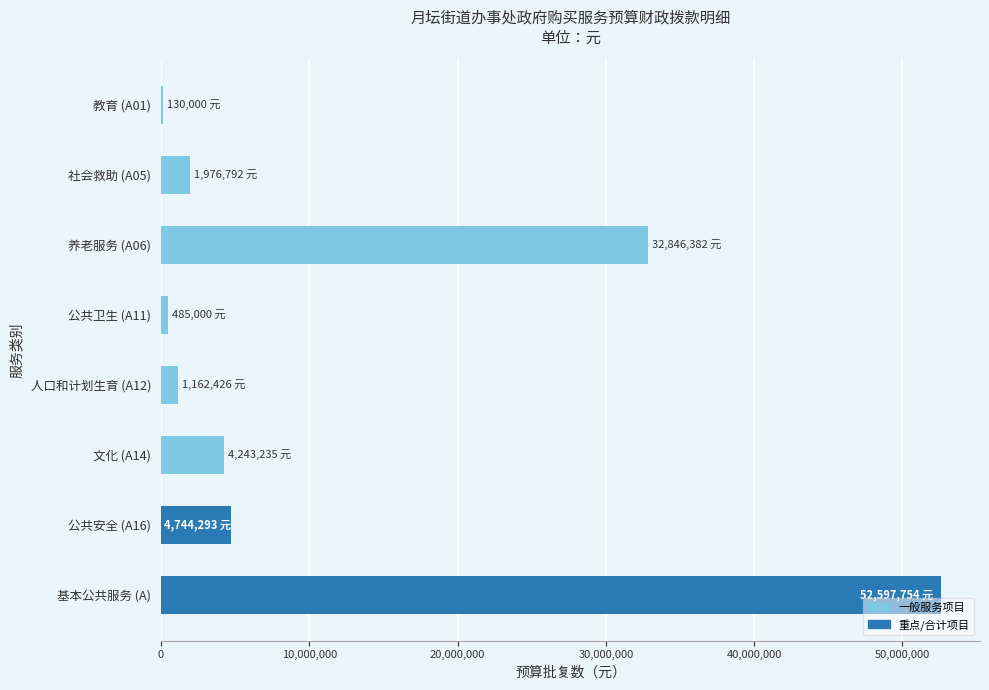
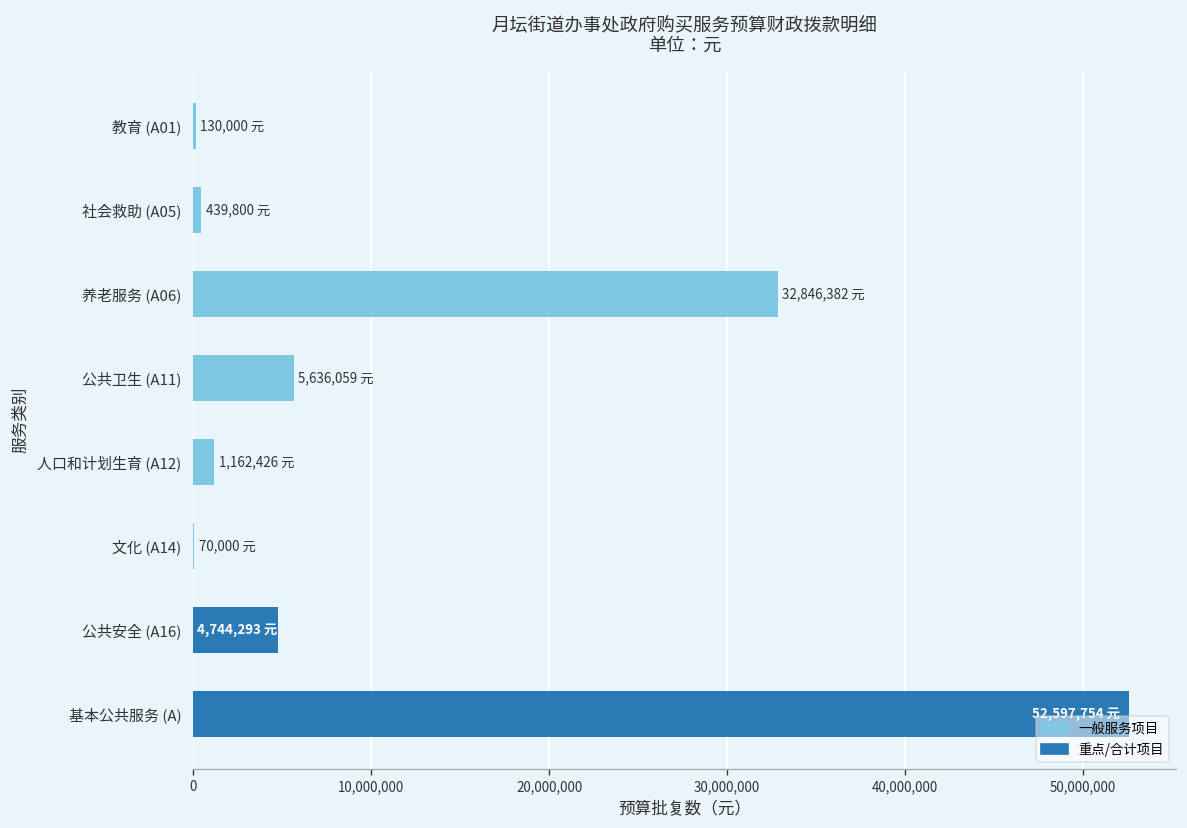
  {
    "教育 (A01)": "130,000",
-   "社会救助 (A05)": "1,976,792",
+   "社会救助 (A05)": "439,800",
    "养老服务 (A06)": "32,846,382",
-   "公共卫生 (A11)": "485,000",
+   "公共卫生 (A11)": "5,636,059",
    "人口和计划生育 (A12)": "1,162,426",
-   "文化 (A14)": "4,243,235",
+   "文化 (A14)": "70,000",
    "公共安全 (A16)": "4,744,293"
  }
